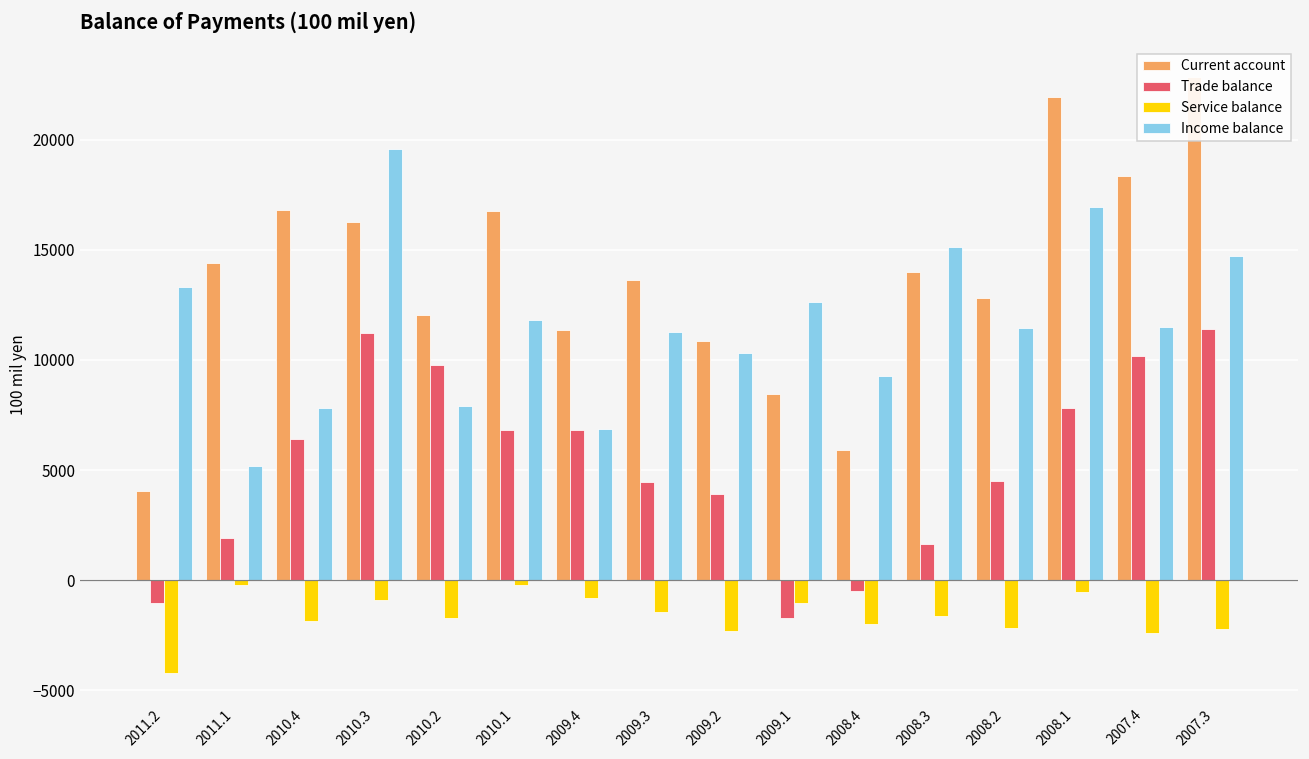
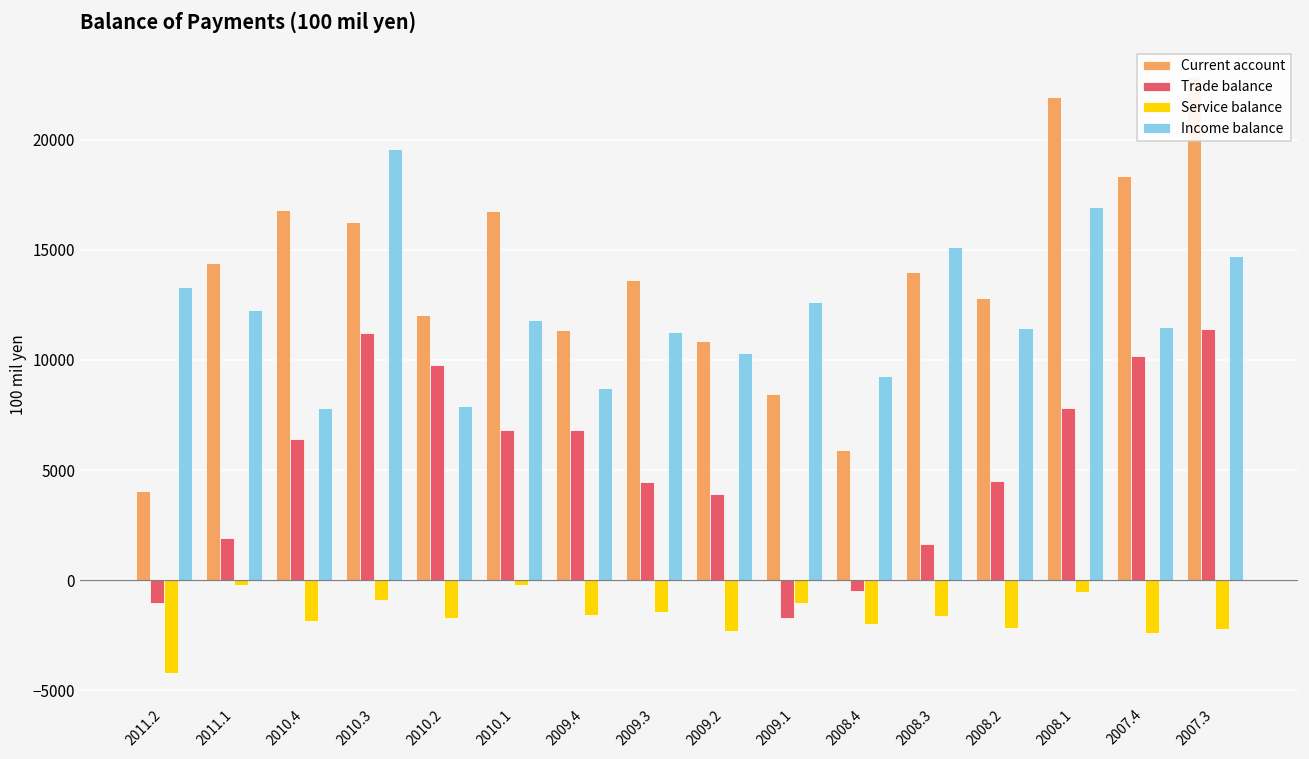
  {
    "Current account": {
      "2011.2": 4100,
      "2011.1": 14400,
      "2010.4": 16800,
      "2010.3": 16300,
      "2010.2": 12000,
      "2010.1": 16800,
      "2009.4": 11400,
      "2009.3": 13600,
      "2009.2": 10800,
      "2009.1": 8500,
      "2008.4": 5900,
      "2008.3": 14000,
      "2008.2": 12800,
      "2008.1": 21900,
      "2007.4": 18300
    },
    "Trade balance": {
      "2011.2": -1000,
      "2011.1": 1900,
      "2010.4": 6400,
      "2010.3": 11200,
      "2010.2": 9800,
      "2010.1": 6800,
      "2009.4": 6800,
      "2009.3": 4500,
      "2009.2": 3900,
      "2009.1": -1700,
      "2008.4": -500,
      "2008.3": 1600,
      "2008.2": 4500,
      "2008.1": 7800,
      "2007.4": 10200,
      "2007.3": 11400
    },
    "Service balance": {
      "2011.2": -4200,
      "2011.1": -200,
      "2010.4": -1900,
      "2010.3": -900,
      "2010.2": -1700,
      "2010.1": -200,
-     "2009.4": -800,
+     "2009.4": -1600,
      "2009.3": -1400,
      "2009.2": -2300,
      "2009.1": -1000,
      "2008.4": -2000,
      "2008.3": -1600,
      "2008.2": -2200,
      "2008.1": -500,
      "2007.4": -2400,
      "2007.3": -2200
    },
    "Income balance": {
      "2011.2": 13300,
-     "2011.1": 5200,
+     "2011.1": 12300,
      "2010.4": 7800,
      "2010.3": 19600,
      "2010.2": 7900,
      "2010.1": 11800,
-     "2009.4": 6900,
+     "2009.4": 8700,
      "2009.3": 11300,
      "2009.2": 10300,
      "2009.1": 12600,
      "2008.4": 9300,
      "2008.3": 15100,
      "2008.2": 11500,
      "2008.1": 16900,
      "2007.4": 11500,
      "2007.3": 14700
    }
  }
